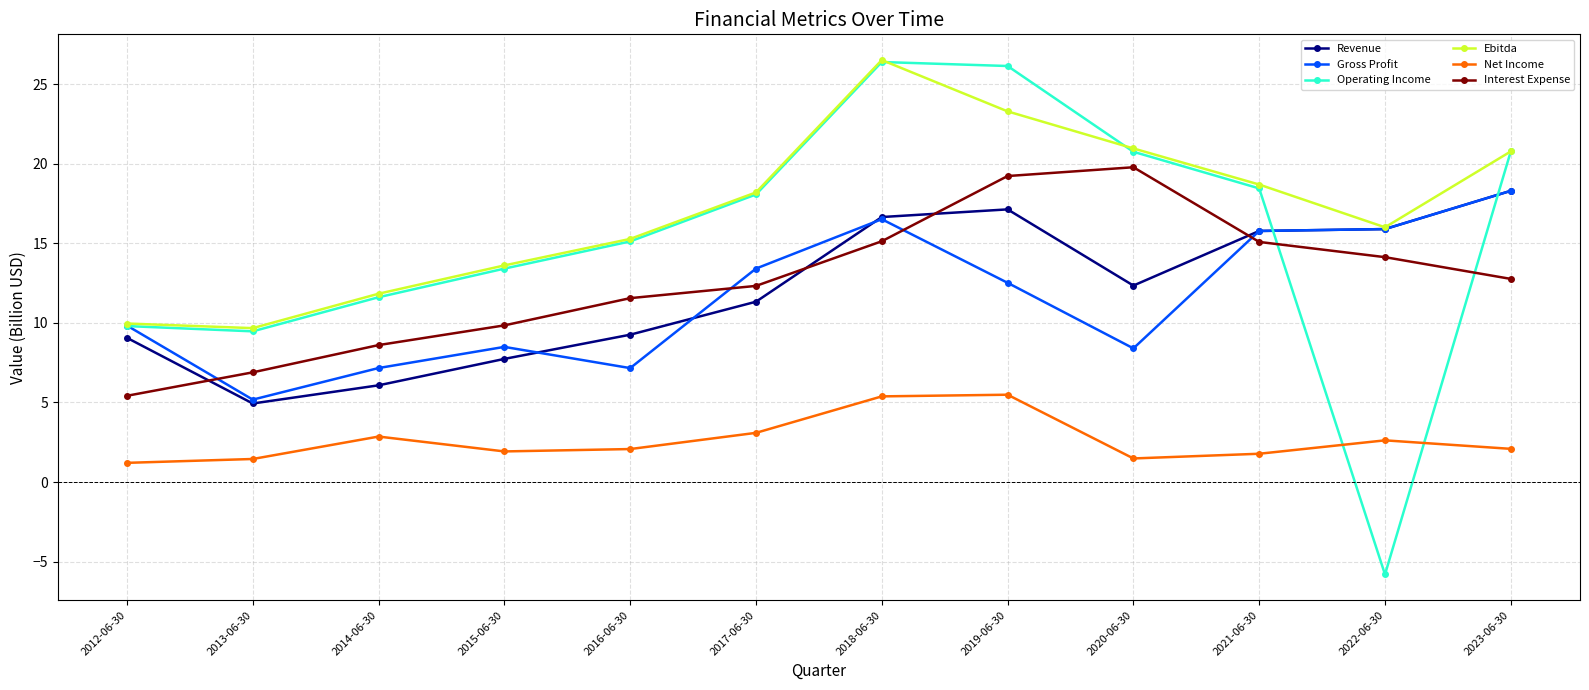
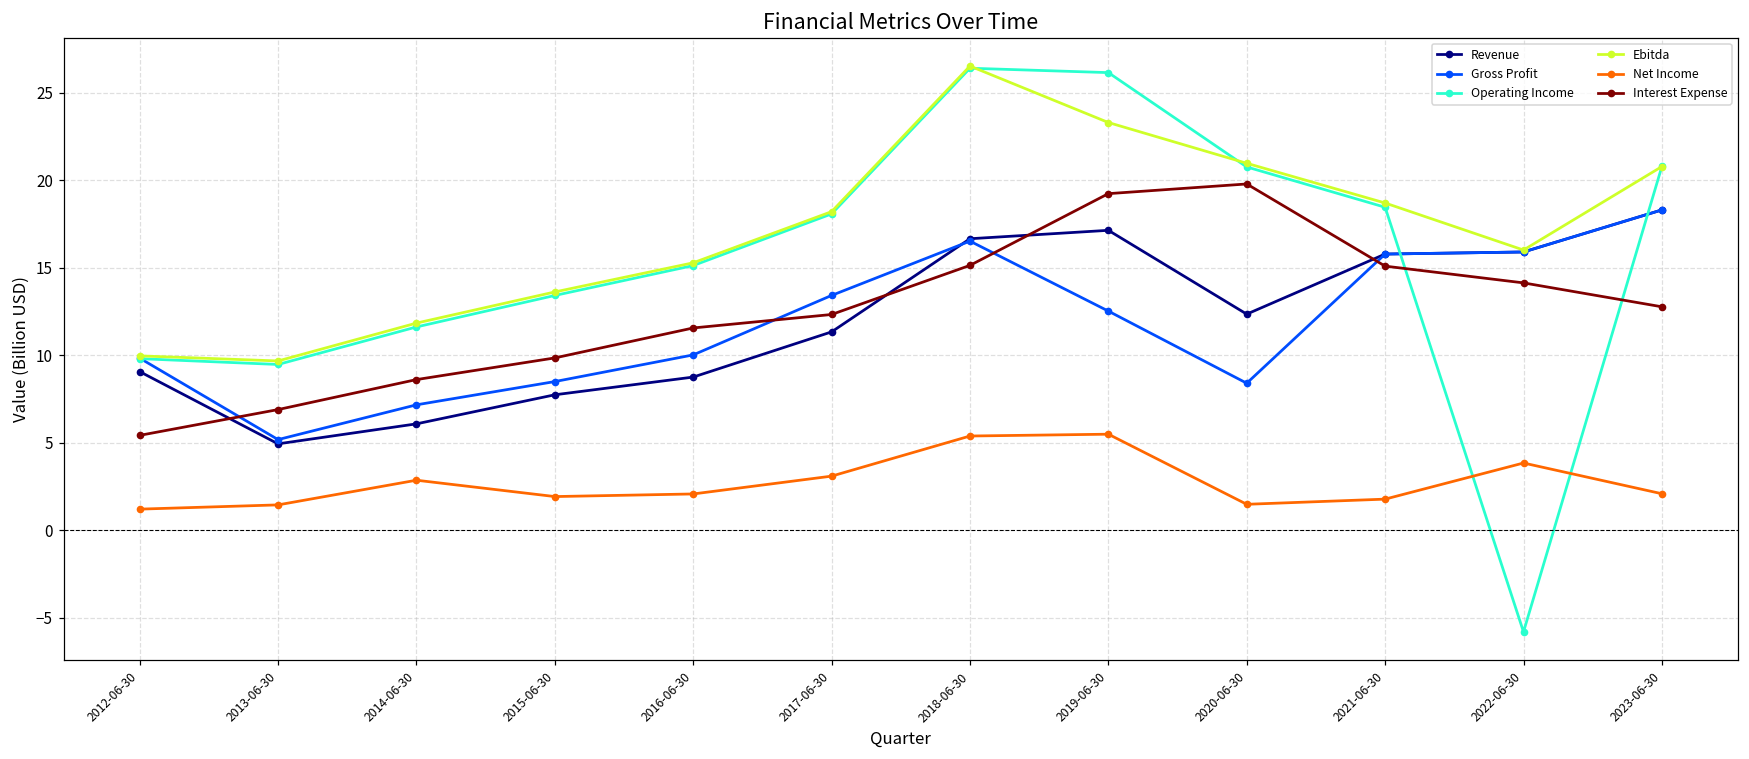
  {
    "Revenue": {
      "2012-06-30": 9.1,
      "2013-06-30": 4.9,
      "2014-06-30": 6.1,
      "2015-06-30": 7.7,
-     "2016-06-30": 9.3,
+     "2016-06-30": 8.8,
      "2017-06-30": 11.3,
      "2019-06-30": 17.1,
      "2020-06-30": 12.3
    },
    "Gross Profit": {
      "2013-06-30": 5.2,
      "2014-06-30": 7.2,
      "2015-06-30": 8.5,
-     "2016-06-30": 7.2,
+     "2016-06-30": 10.0,
      "2017-06-30": 13.4,
      "2019-06-30": 12.5,
      "2020-06-30": 8.4
    },
    "Operating Income": {
      "2013-06-30": 9.5,
      "2014-06-30": 11.6,
      "2015-06-30": 13.4,
      "2019-06-30": 26.1,
      "2020-06-30": 20.8,
      "2021-06-30": 18.5,
      "2022-06-30": -5.8
    },
    "Ebitda": {
      "2013-06-30": 9.7,
      "2014-06-30": 11.8,
      "2015-06-30": 13.6,
      "2019-06-30": 23.3,
      "2020-06-30": 21.0,
      "2021-06-30": 18.7
    },
    "Net Income": {
      "2012-06-30": 1.2,
      "2013-06-30": 1.4,
      "2014-06-30": 2.9,
      "2015-06-30": 1.9,
      "2016-06-30": 2.1,
      "2017-06-30": 3.1,
      "2018-06-30": 5.4,
      "2019-06-30": 5.5,
      "2020-06-30": 1.5,
      "2021-06-30": 1.8,
-     "2022-06-30": 2.6,
+     "2022-06-30": 3.8,
      "2023-06-30": 2.1
    },
    "Interest Expense": {
      "2012-06-30": 5.4,
      "2013-06-30": 6.9,
      "2014-06-30": 8.6,
      "2015-06-30": 9.8,
      "2016-06-30": 11.6,
      "2017-06-30": 12.3,
      "2018-06-30": 15.1,
      "2019-06-30": 19.2,
      "2020-06-30": 19.8,
      "2021-06-30": 15.1,
      "2022-06-30": 14.1,
      "2023-06-30": 12.8
    }
  }
